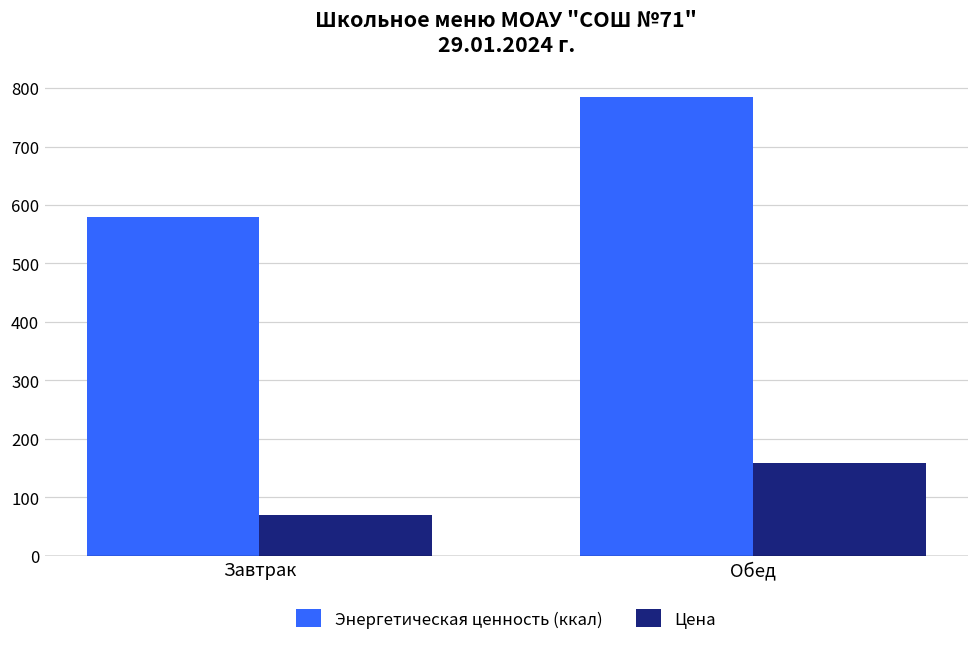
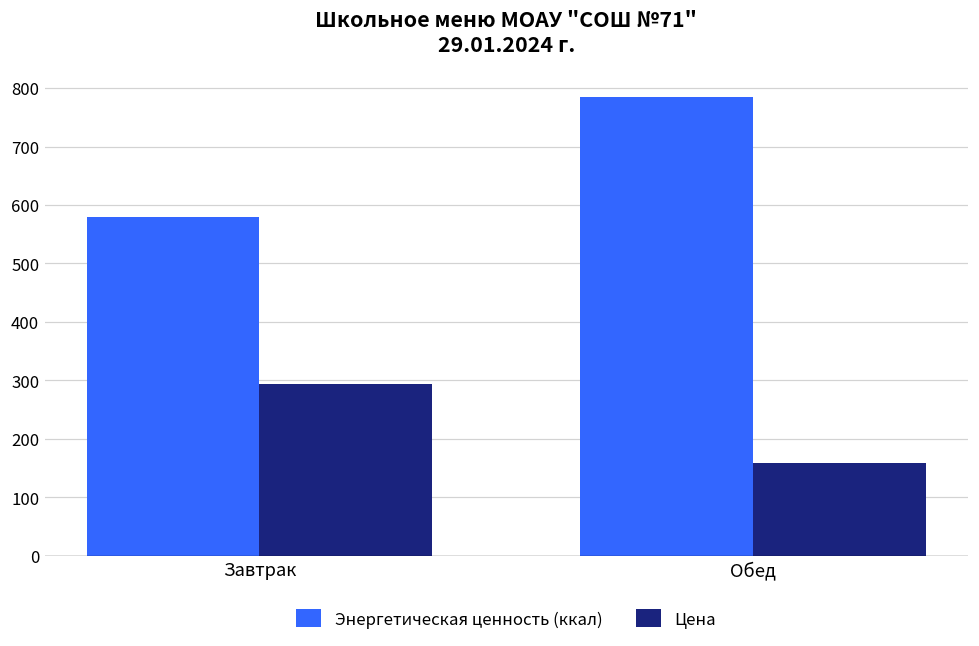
  {
    "Энергетическая ценность (ккал)": {
      "Завтрак": 580,
      "Обед": 790
    },
    "Цена": {
-     "Завтрак": 70,
+     "Завтрак": 290,
      "Обед": 160
    }
  }
